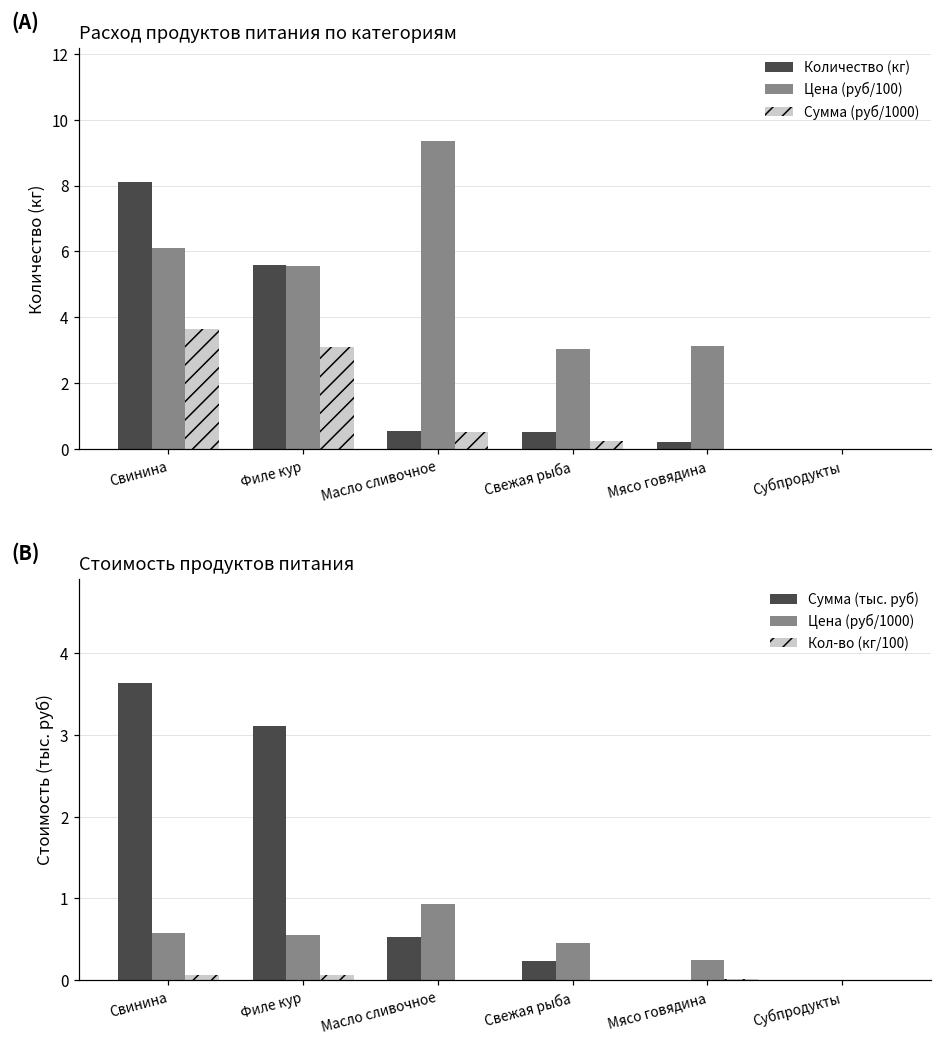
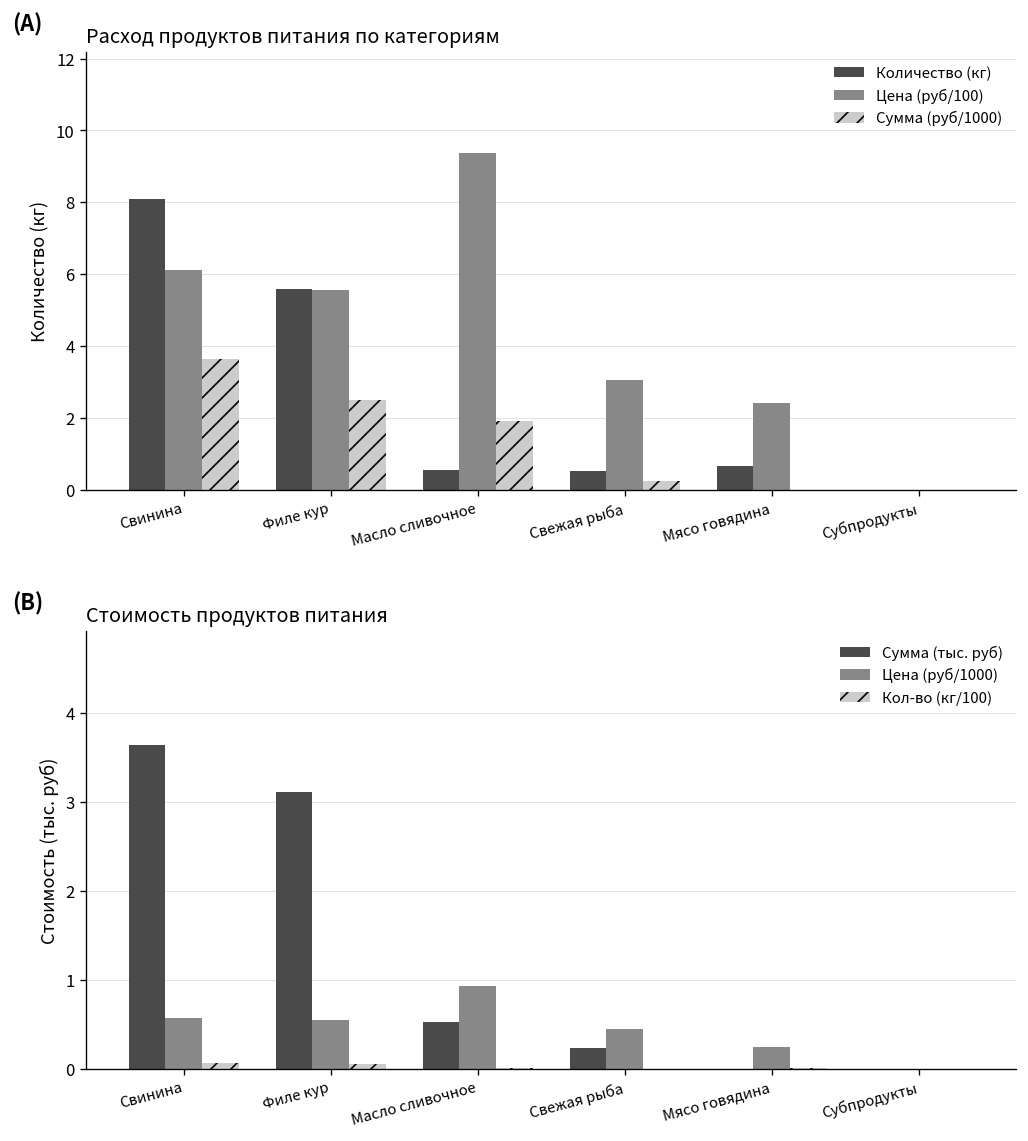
  {
    "Расход продуктов питания по категориям": {
      "Количество (кг)": {
        "Свинина": 8.1,
        "Филе кур": 5.6,
        "Масло сливочное": 0.6,
        "Свежая рыба": 0.5,
-       "Мясо говядина": 0.2,
+       "Мясо говядина": 0.7,
        "Субпродукты": 0.0
      },
      "Цена (руб/100)": {
        "Свинина": 6.1,
        "Филе кур": 5.6,
        "Масло сливочное": 9.4,
        "Свежая рыба": 3.1,
-       "Мясо говядина": 3.1,
+       "Мясо говядина": 2.4,
        "Субпродукты": 0.0
      },
      "Сумма (руб/1000)": {
        "Свинина": 3.6,
-       "Филе кур": 3.1,
-       "Масло сливочное": 0.5,
+       "Филе кур": 2.5,
+       "Масло сливочное": 1.9,
        "Свежая рыба": 0.2,
        "Мясо говядина": 0.0,
        "Субпродукты": 0.0
      }
    },
    "Стоимость продуктов питания": {
      "Сумма (тыс. руб)": {
        "Свинина": 3.6,
        "Филе кур": 3.1,
        "Масло сливочное": 0.5,
        "Свежая рыба": 0.2,
        "Мясо говядина": 0.0,
        "Субпродукты": 0.0
      },
      "Цена (руб/1000)": {
        "Свинина": 0.6,
        "Филе кур": 0.6,
        "Масло сливочное": 0.9,
        "Свежая рыба": 0.5,
        "Мясо говядина": 0.2,
        "Субпродукты": 0.0
      },
      "Кол-во (кг/100)": {
        "Свинина": 0.1,
        "Филе кур": 0.1,
        "Субпродукты": 0.0
      }
    }
  }
